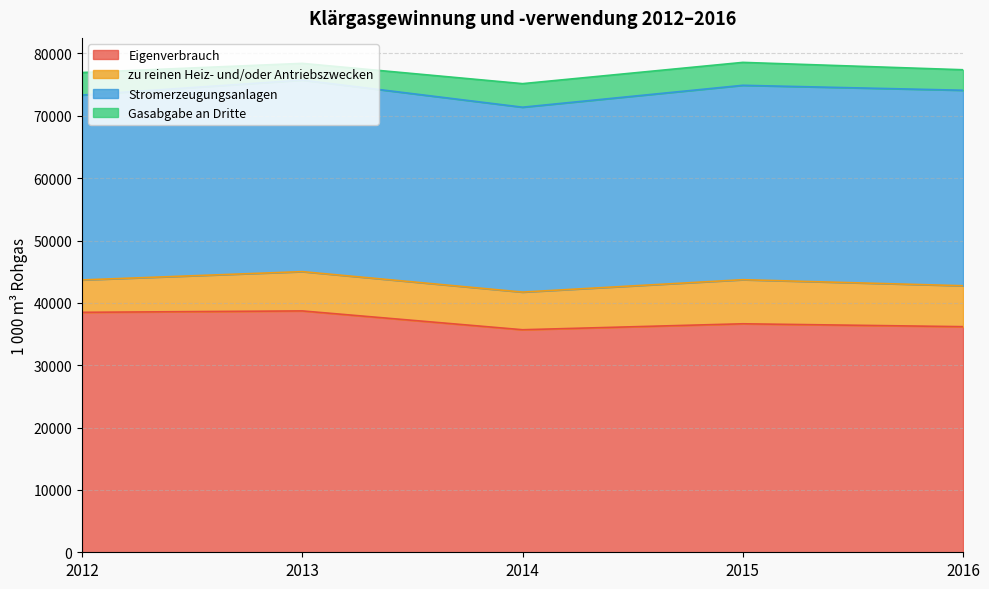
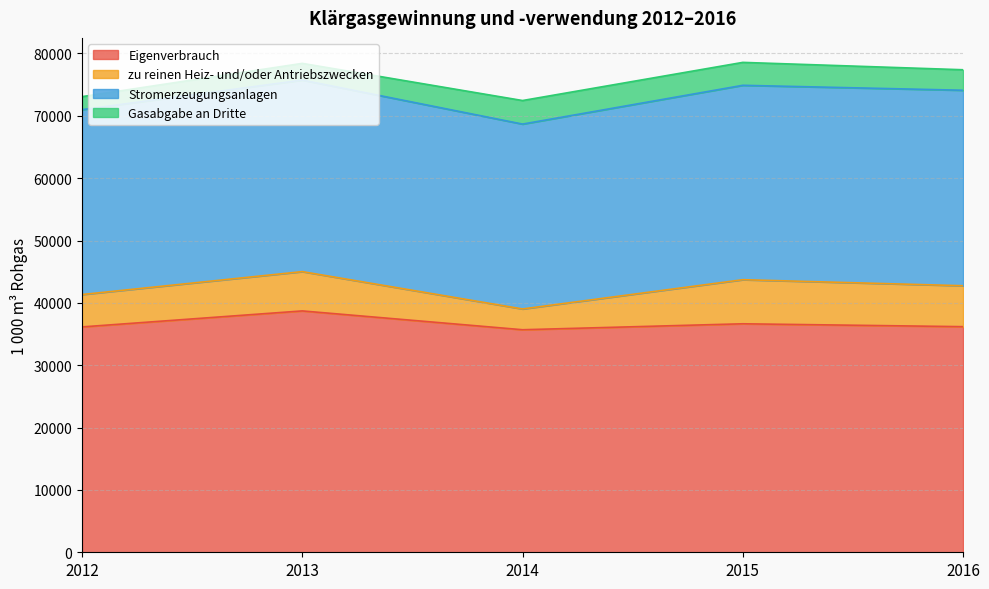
  {
    "Eigenverbrauch": {
-     "2012": 38000,
+     "2012": 36000,
      "2013": 39000,
      "2014": 36000,
      "2015": 37000,
      "2016": 36000
    },
    "zu reinen Heiz- und/oder Antriebszwecken": {
      "2012": 5000,
      "2013": 6000,
-     "2014": 6000,
+     "2014": 3000,
      "2015": 7000,
      "2016": 7000
    },
    "Stromerzeugungsanlagen": {
      "2012": 30000,
      "2014": 30000,
      "2015": 31000,
      "2016": 31000
    },
    "Gasabgabe an Dritte": {
-     "2012": 4000,
+     "2012": 2000,
      "2014": 4000,
      "2015": 4000,
      "2016": 3000
    }
  }
